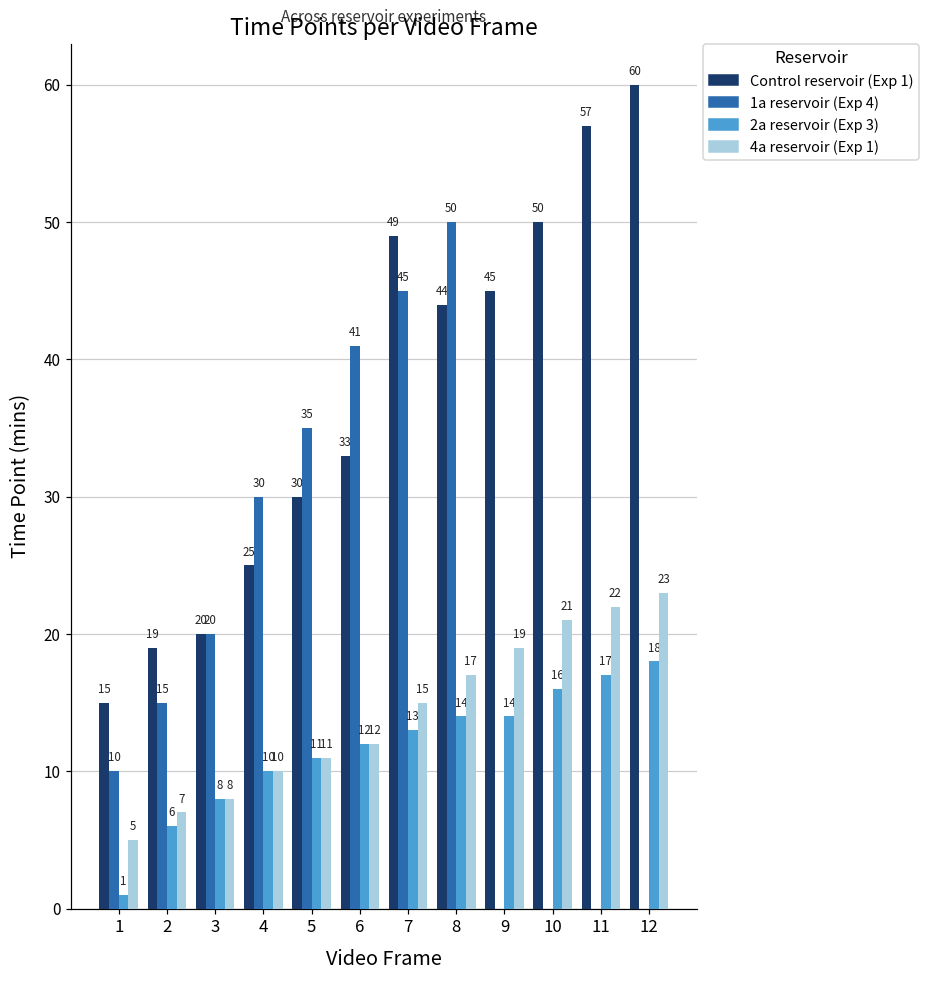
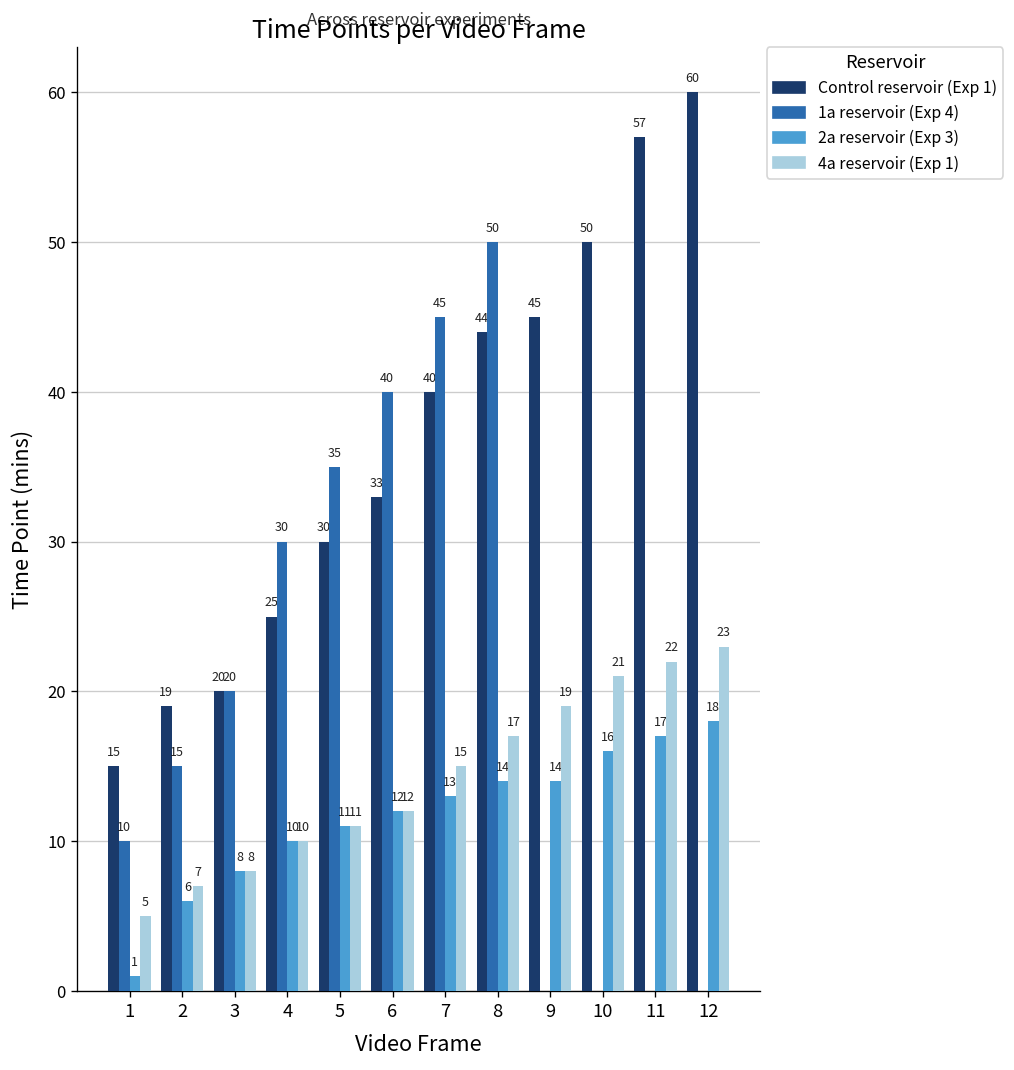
  {
    "Control reservoir (Exp 1)": {
      "1": 15,
      "2": 19,
      "4": 25,
      "5": 30,
      "6": 33,
-     "7": 49,
+     "7": 40,
      "8": 44,
      "9": 45,
      "10": 50,
      "11": 57,
      "12": 60
    },
    "1a reservoir (Exp 4)": {
      "1": 10,
      "2": 15,
      "4": 30,
      "5": 35,
-     "6": 41,
+     "6": 40,
      "7": 45,
      "8": 50
    },
    "2a reservoir (Exp 3)": {
      "1": 1,
      "2": 6,
      "3": 8,
      "7": 13,
      "8": 14,
      "9": 14,
      "10": 16,
      "11": 17,
      "12": 18
    },
    "4a reservoir (Exp 1)": {
      "1": 5,
      "2": 7,
      "3": 8,
      "7": 15,
      "8": 17,
      "9": 19,
      "10": 21,
      "11": 22,
      "12": 23
    }
  }
